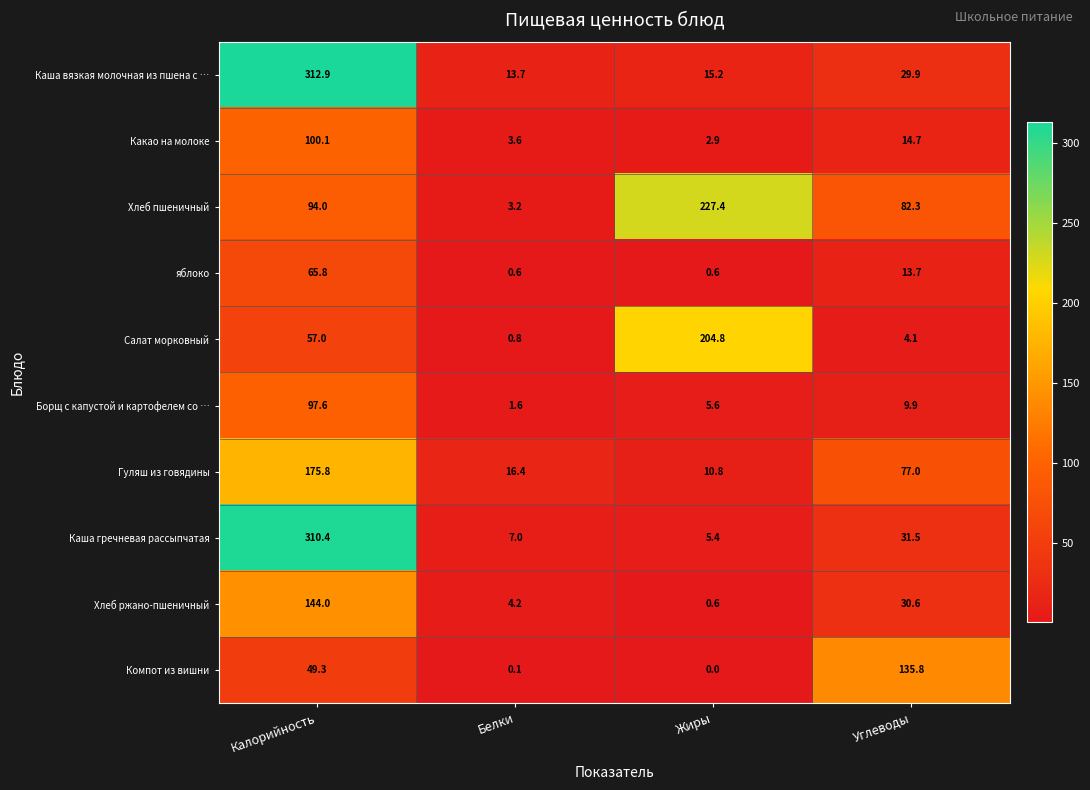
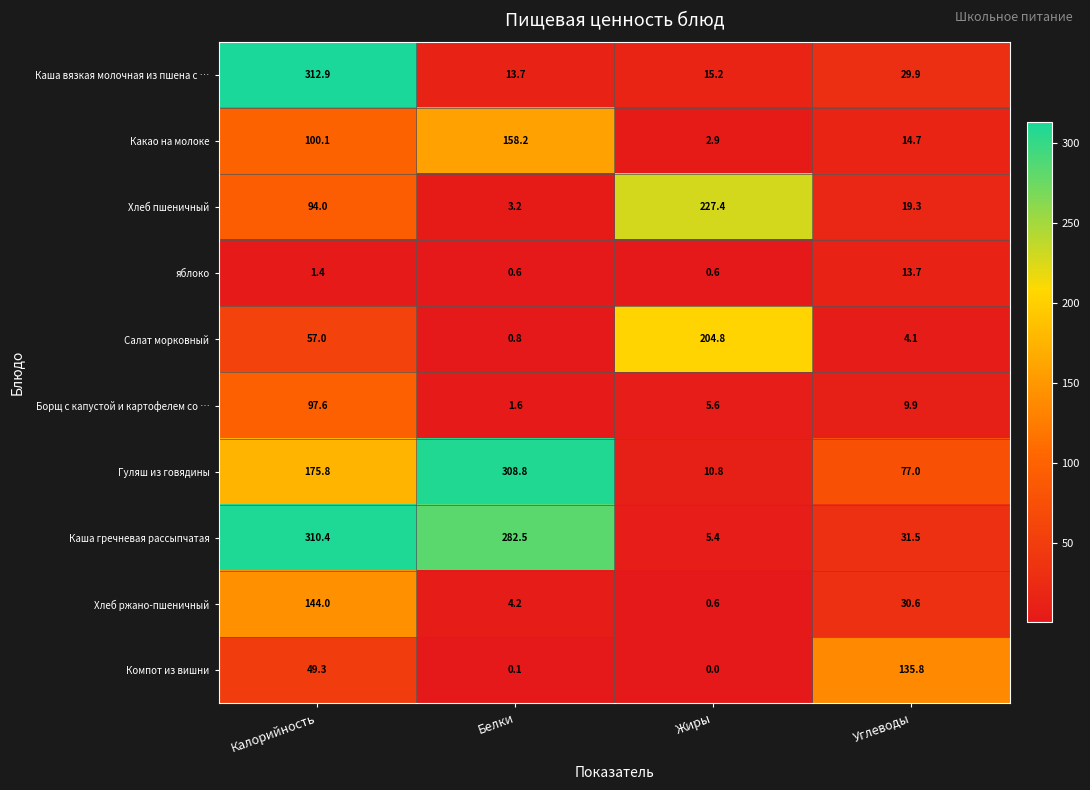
  {
    "Каша вязкая молочная из пшена с …": {
      "Калорийность": 312.9,
      "Белки": 13.7,
      "Жиры": 15.2,
      "Углеводы": 29.9
    },
    "Какао на молоке": {
      "Калорийность": 100.1,
-     "Белки": 3.6,
+     "Белки": 158.2,
      "Жиры": 2.9,
      "Углеводы": 14.7
    },
    "Хлеб пшеничный": {
      "Калорийность": 94.0,
      "Белки": 3.2,
      "Жиры": 227.4,
-     "Углеводы": 82.3
+     "Углеводы": 19.3
    },
    "яблоко": {
-     "Калорийность": 65.8,
+     "Калорийность": 1.4,
      "Белки": 0.6,
      "Жиры": 0.6,
      "Углеводы": 13.7
    },
    "Салат морковный": {
      "Калорийность": 57.0,
      "Белки": 0.8,
      "Жиры": 204.8,
      "Углеводы": 4.1
    },
    "Борщ с капустой и картофелем со …": {
      "Калорийность": 97.6,
      "Белки": 1.6,
      "Жиры": 5.6,
      "Углеводы": 9.9
    },
    "Гуляш из говядины": {
      "Калорийность": 175.8,
-     "Белки": 16.4,
+     "Белки": 308.8,
      "Жиры": 10.8,
      "Углеводы": 77.0
    },
    "Каша гречневая рассыпчатая": {
      "Калорийность": 310.4,
-     "Белки": 7.0,
+     "Белки": 282.5,
      "Жиры": 5.4,
      "Углеводы": 31.5
    },
    "Хлеб ржано-пшеничный": {
      "Калорийность": 144.0,
      "Белки": 4.2,
      "Жиры": 0.6,
      "Углеводы": 30.6
    },
    "Компот из вишни": {
      "Калорийность": 49.3,
      "Белки": 0.1,
      "Жиры": 0.0,
      "Углеводы": 135.8
    }
  }
